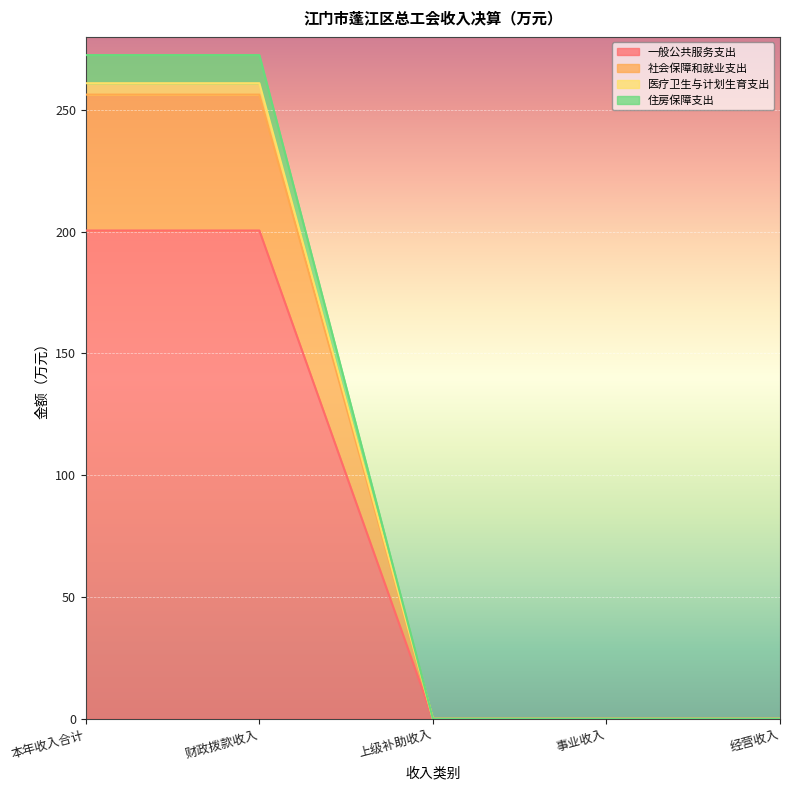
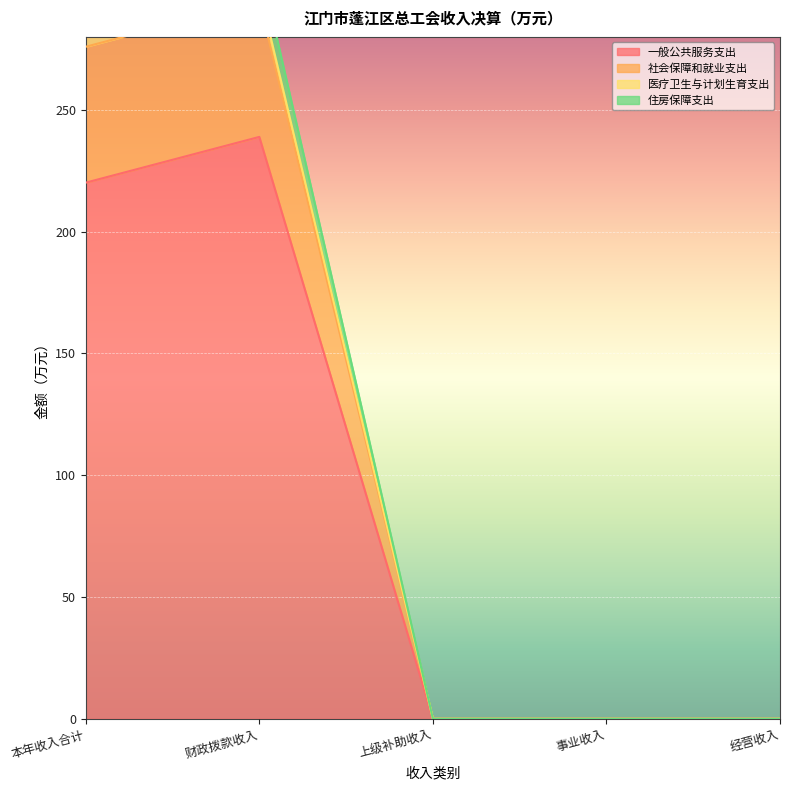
  {
    "一般公共服务支出": {
-     "本年收入合计": 200,
-     "财政拨款收入": 200
+     "本年收入合计": 220,
+     "财政拨款收入": 239
    },
    "社会保障和就业支出": {
      "本年收入合计": 56
    },
    "医疗卫生与计划生育支出": {
      "本年收入合计": 5
    }
  }
